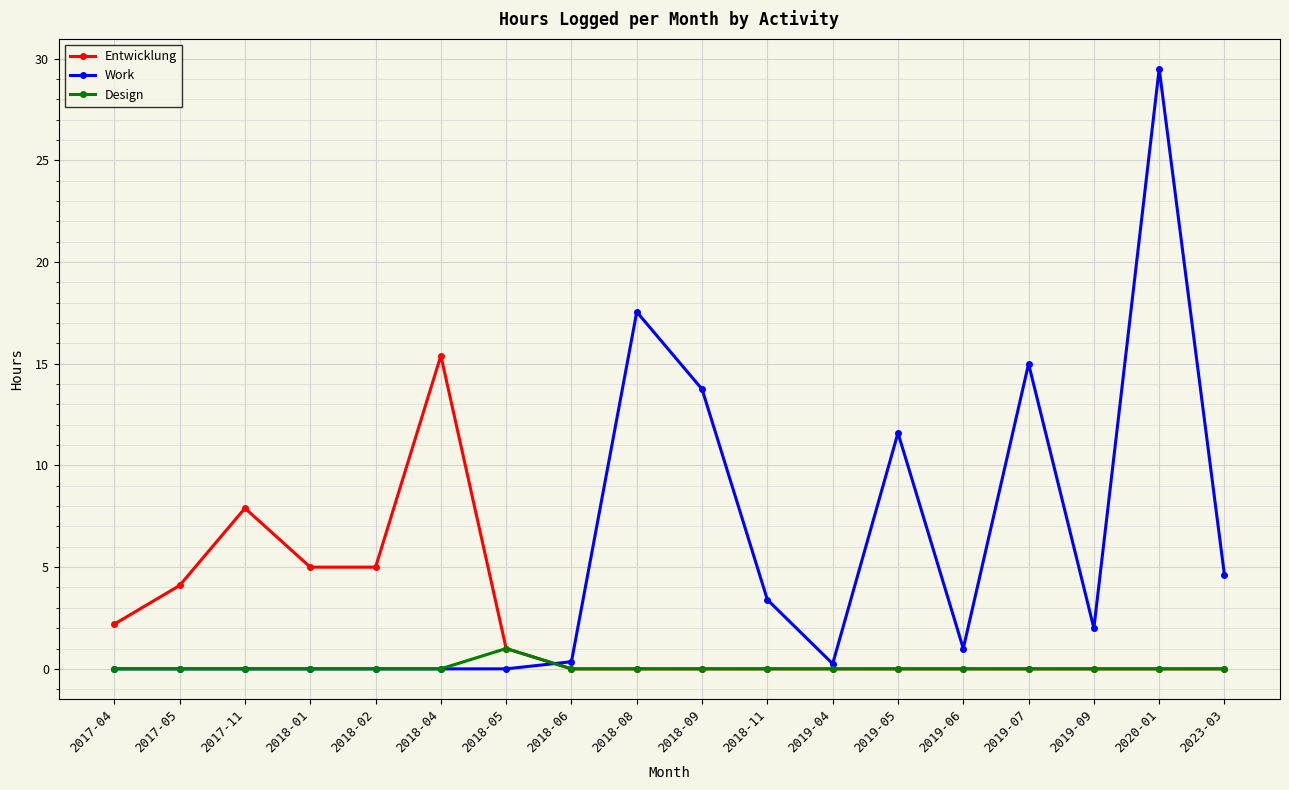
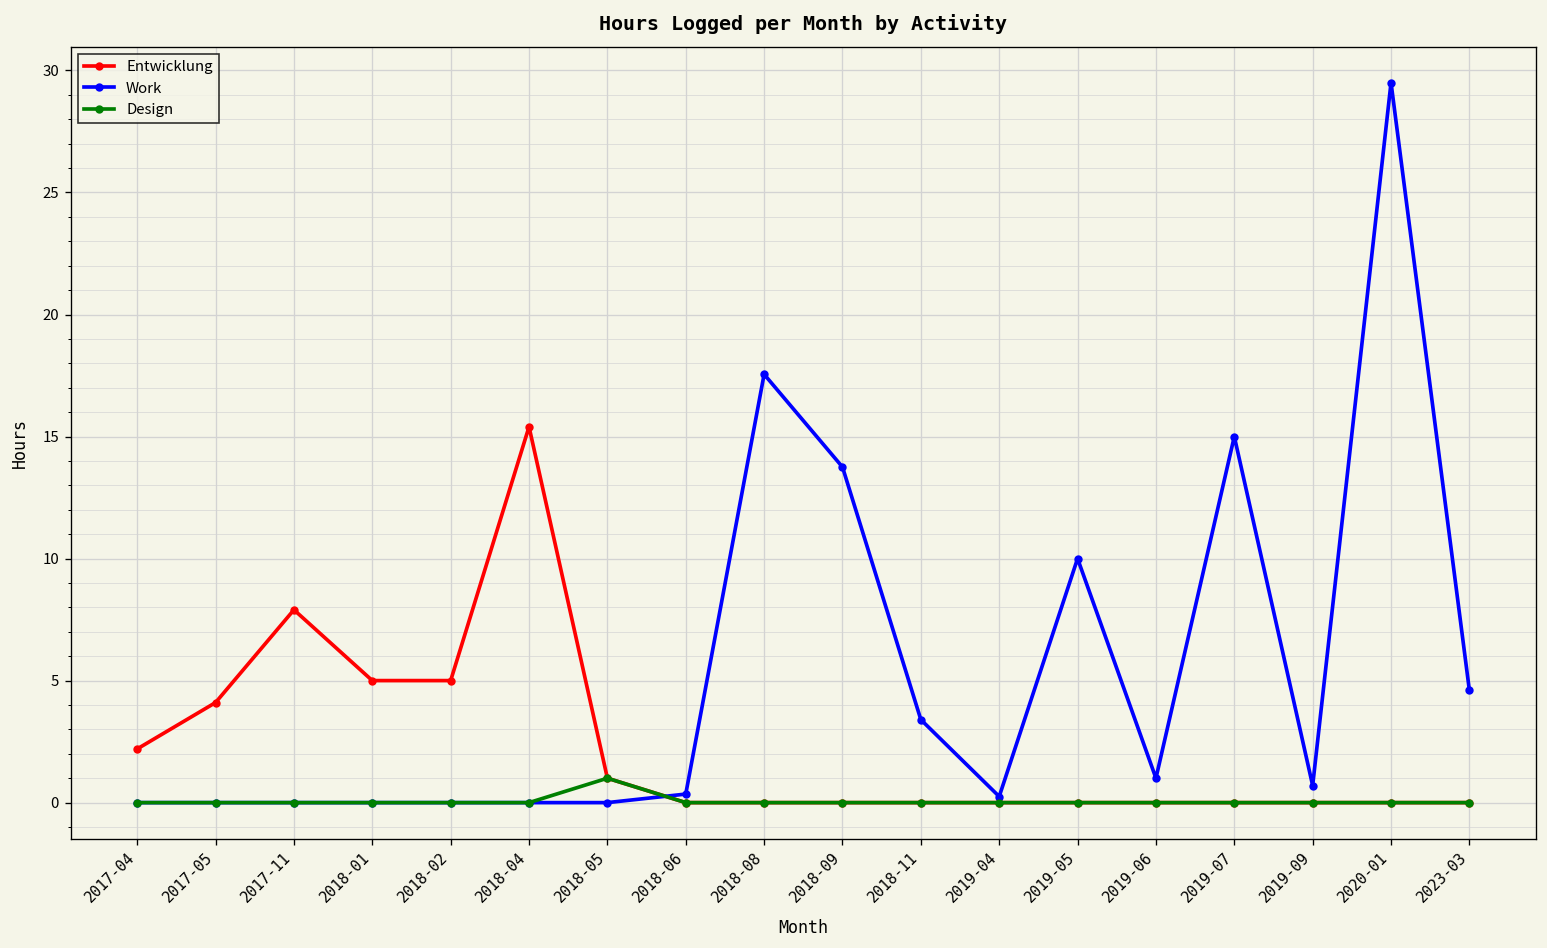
  {
    "Entwicklung": {
      "2017-04": 2.2,
      "2017-05": 4.1,
      "2017-11": 7.9,
      "2018-01": 5.0,
      "2018-02": 5.0,
      "2018-04": 15.4
    },
    "Work": {
      "2018-05": 0.0,
      "2018-06": 0.4,
      "2018-08": 17.6,
      "2018-09": 13.8,
      "2018-11": 3.4,
      "2019-04": 0.3,
-     "2019-05": 11.6,
+     "2019-05": 10.0,
      "2019-06": 1.0,
      "2019-07": 15.0,
-     "2019-09": 2.0,
+     "2019-09": 0.7,
      "2020-01": 29.5,
      "2023-03": 4.6
    }
  }
